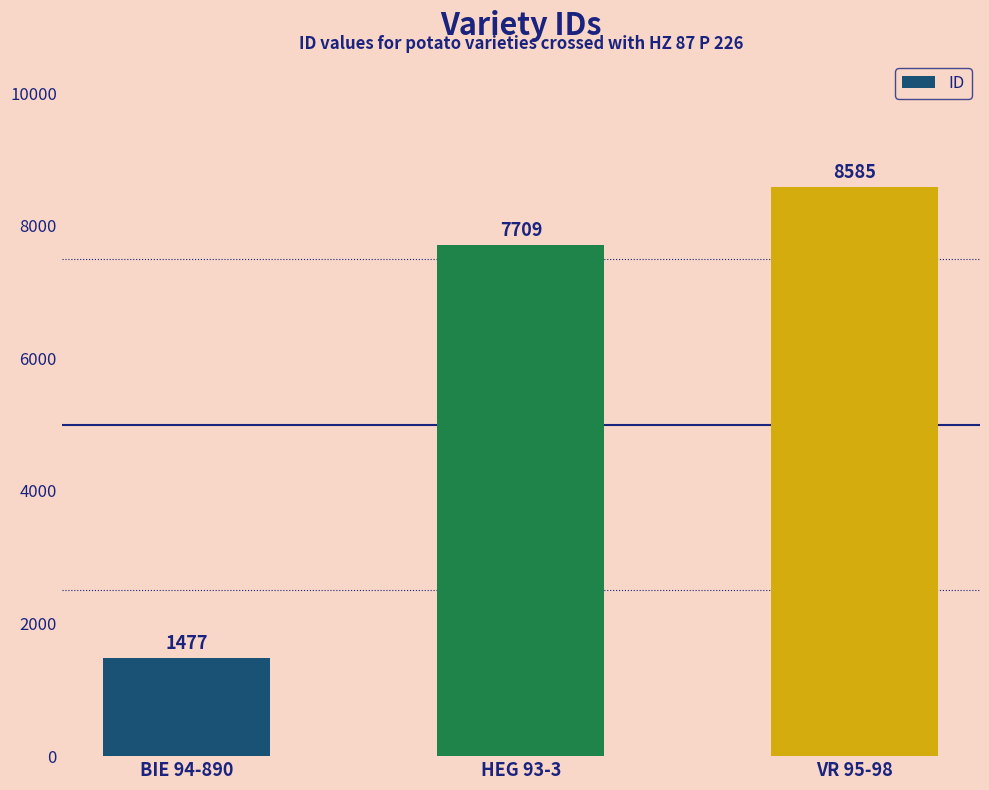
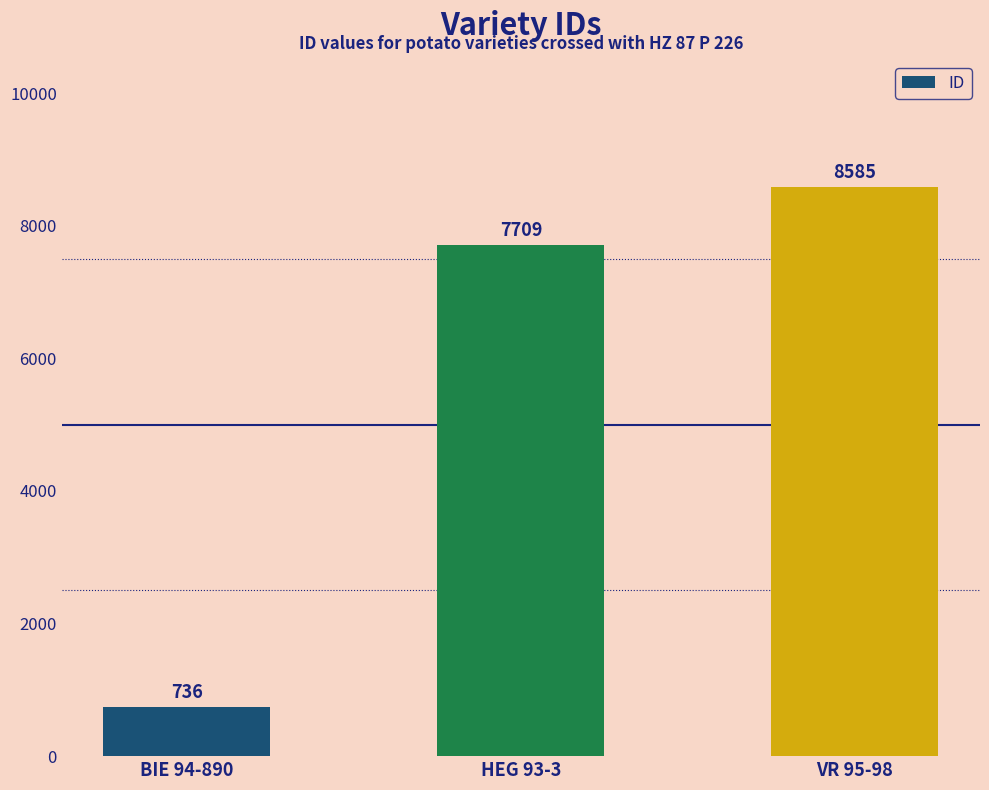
  {
-   "BIE 94-890": 1477,
+   "BIE 94-890": 736,
    "HEG 93-3": 7709,
    "VR 95-98": 8585
  }
